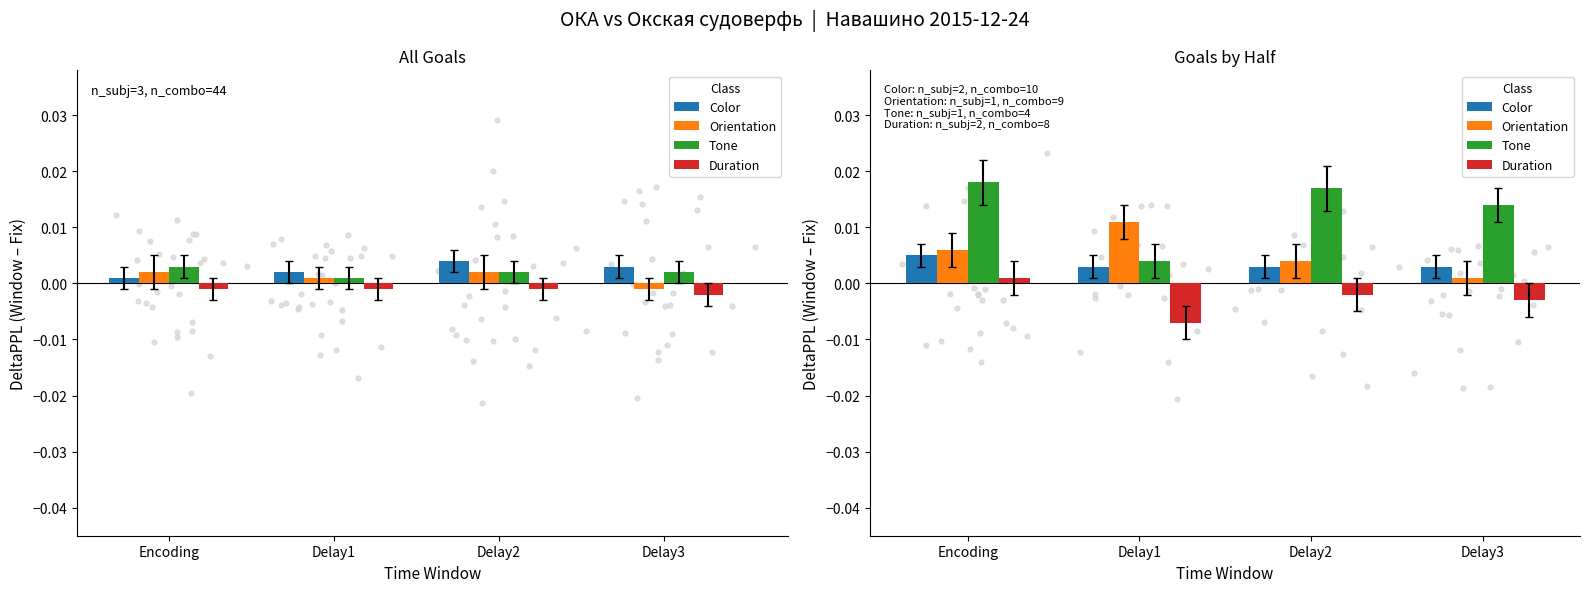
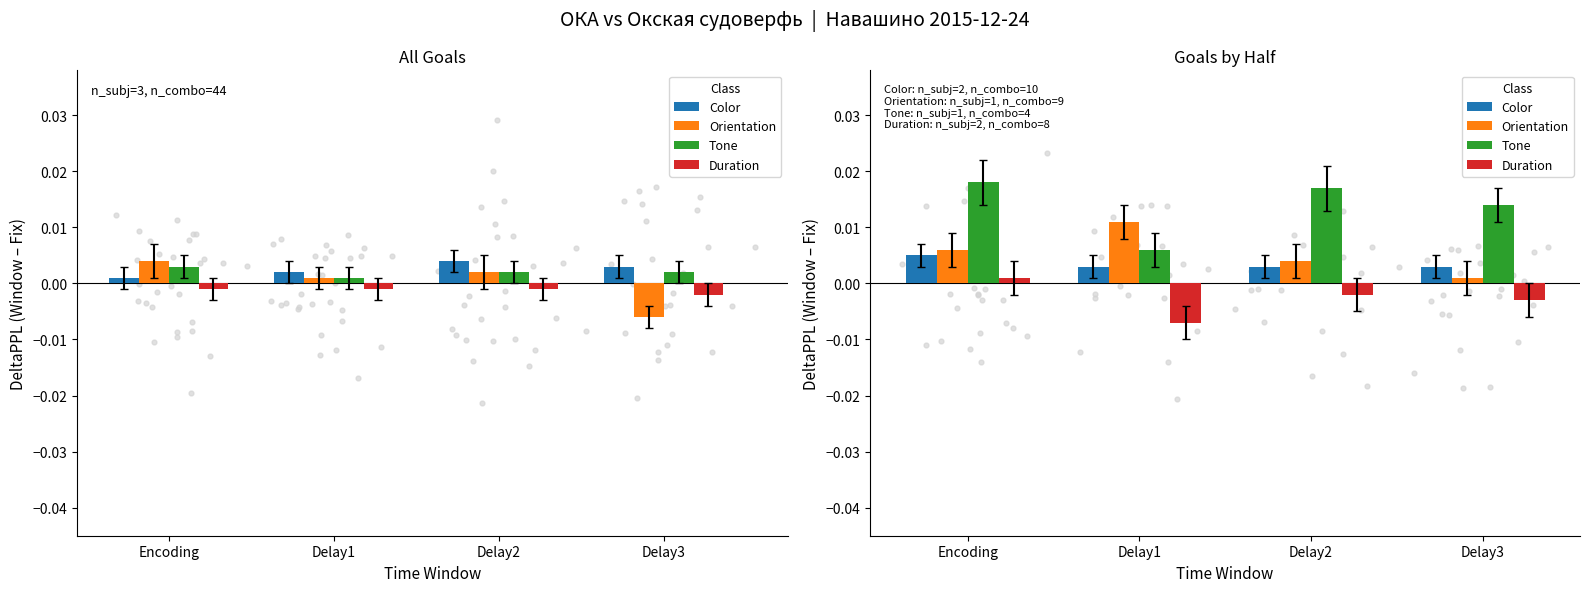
  {
    "All Goals": {
      "Color": {
        "Encoding": 0.001,
        "Delay1": 0.002,
        "Delay2": 0.004,
        "Delay3": 0.003
      },
      "Orientation": {
-       "Encoding": 0.002,
+       "Encoding": 0.004,
        "Delay1": 0.001,
        "Delay2": 0.002,
-       "Delay3": -0.001
+       "Delay3": -0.006
      },
      "Tone": {
        "Encoding": 0.003,
        "Delay1": 0.001,
        "Delay2": 0.002,
        "Delay3": 0.002
      },
      "Duration": {
        "Encoding": -0.001,
        "Delay1": -0.001,
        "Delay2": -0.001,
        "Delay3": -0.002
      }
    },
    "Goals by Half": {
      "Color": {
        "Encoding": 0.005,
        "Delay1": 0.003,
        "Delay2": 0.003,
        "Delay3": 0.003
      },
      "Orientation": {
        "Encoding": 0.006,
        "Delay1": 0.011,
        "Delay2": 0.004,
        "Delay3": 0.001
      },
      "Tone": {
        "Encoding": 0.018,
-       "Delay1": 0.004,
+       "Delay1": 0.006,
        "Delay2": 0.017,
        "Delay3": 0.014
      },
      "Duration": {
        "Encoding": 0.001,
        "Delay1": -0.007,
        "Delay2": -0.002,
        "Delay3": -0.003
      }
    }
  }
